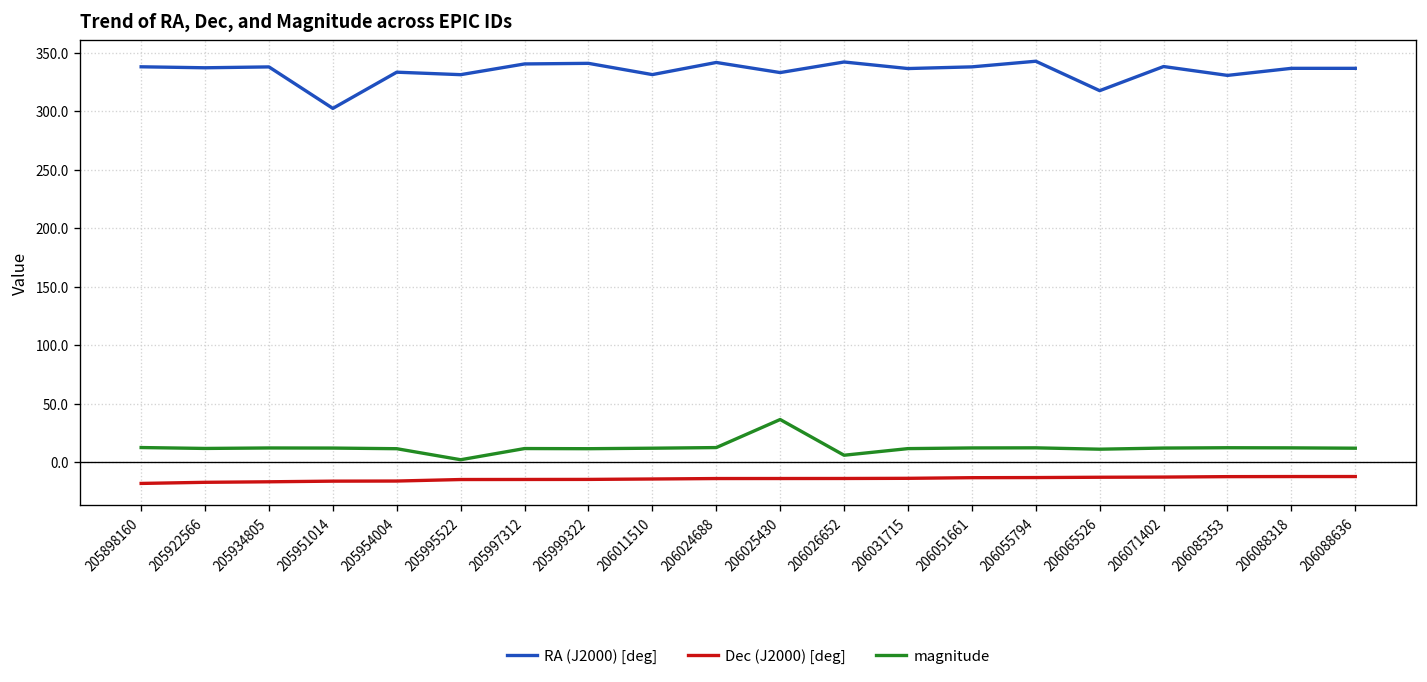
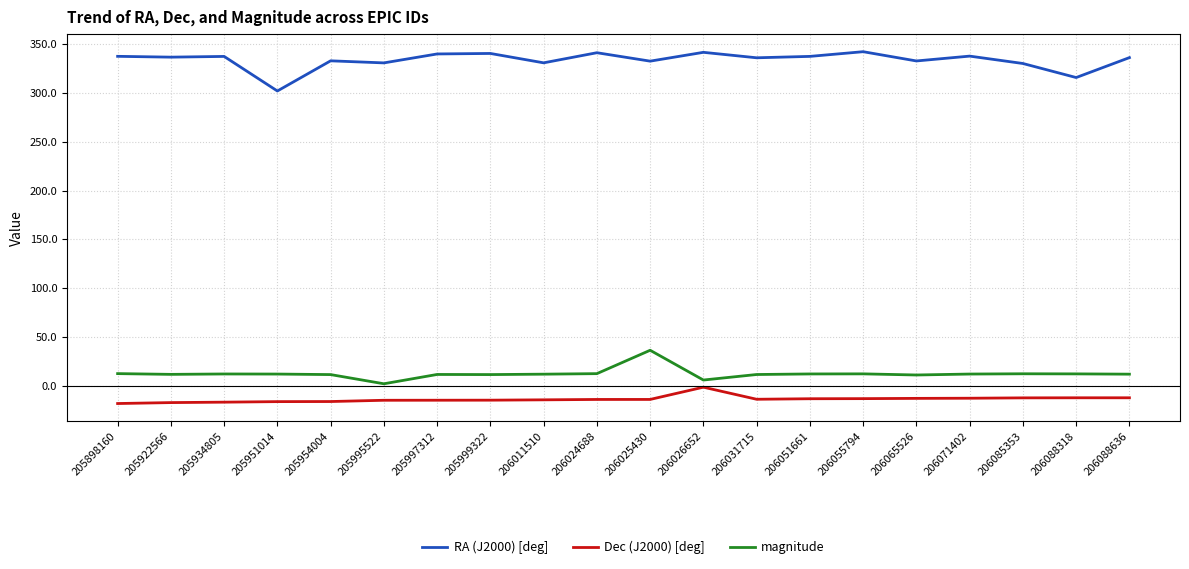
  {
    "RA (J2000) [deg]": {
      "205898160": 340,
      "205922566": 340,
      "205934805": 340,
      "205951014": 300,
      "205954004": 330,
      "205995522": 330,
      "205997312": 340,
      "205999322": 340,
      "206011510": 330,
      "206024688": 340,
      "206025430": 330,
      "206026652": 340,
      "206031715": 340,
      "206051661": 340,
      "206055794": 340,
-     "206065526": 320,
+     "206065526": 330,
      "206071402": 340,
      "206085353": 330,
-     "206088318": 340,
+     "206088318": 320,
      "206088636": 340
    },
    "Dec (J2000) [deg]": {
      "205898160": -20,
      "205922566": -20,
      "205934805": -20,
      "205951014": -20,
      "205954004": -20,
      "205995522": -10,
      "205997312": -10,
      "205999322": -10,
      "206011510": -10,
      "206024688": -10,
      "206025430": -10,
-     "206026652": -10,
+     "206026652": 0,
      "206031715": -10,
      "206051661": -10,
      "206055794": -10,
      "206065526": -10,
      "206071402": -10,
      "206085353": -10,
      "206088318": -10,
      "206088636": -10
    },
    "magnitude": {
      "205898160": 10,
      "205922566": 10,
      "205934805": 10,
      "205951014": 10,
      "205954004": 10,
      "205995522": 0,
      "205997312": 10,
      "205999322": 10,
      "206011510": 10,
      "206024688": 10,
      "206025430": 40,
      "206026652": 10,
      "206031715": 10,
      "206051661": 10,
      "206055794": 10,
      "206065526": 10,
      "206071402": 10,
      "206085353": 10,
      "206088318": 10,
      "206088636": 10
    }
  }
